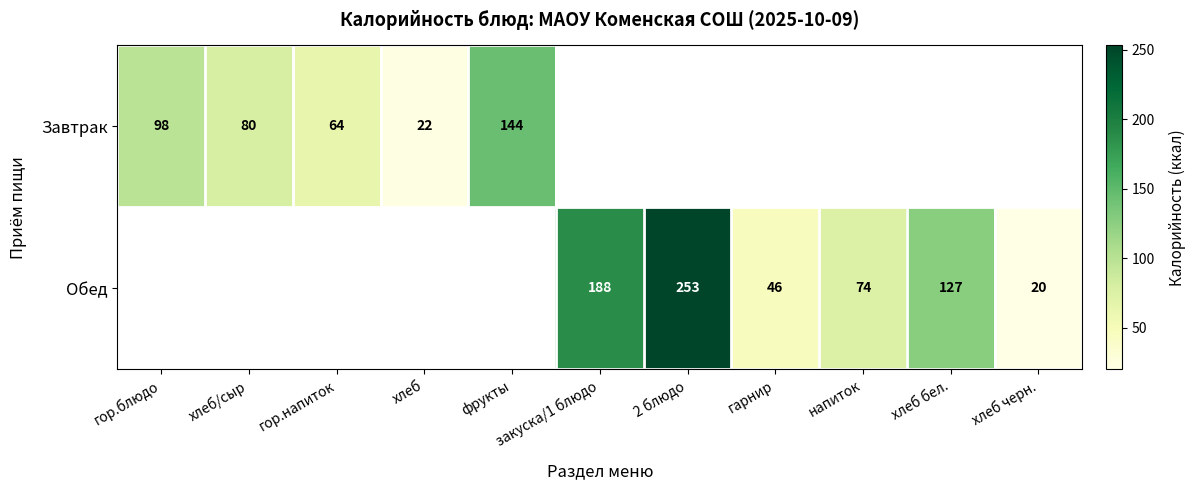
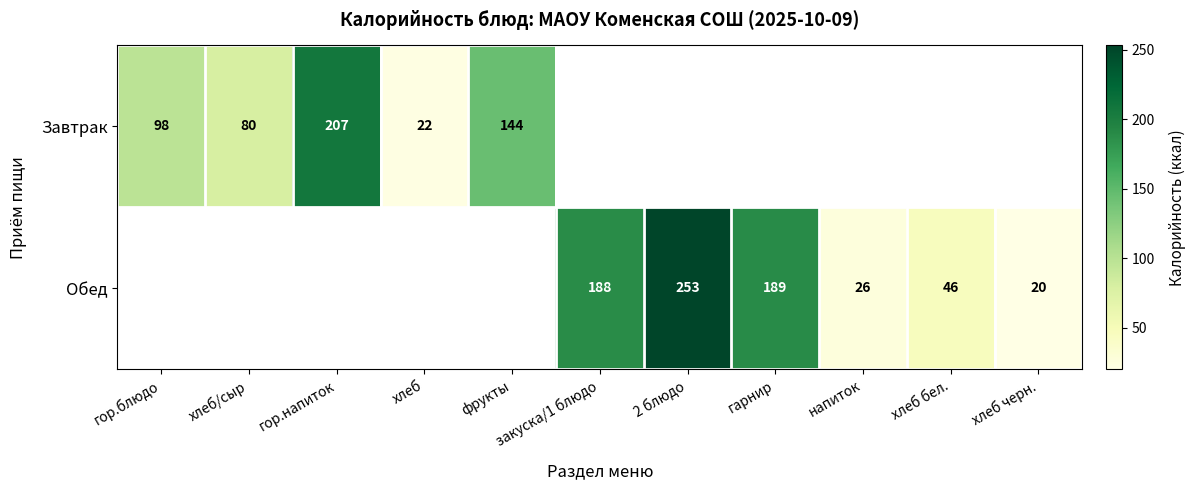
  {
    "Завтрак": {
      "гор.блюдо": 98,
      "хлеб/сыр": 80,
-     "гор.напиток": 64,
+     "гор.напиток": 207,
      "хлеб": 22,
      "фрукты": 144
    },
    "Обед": {
      "закуска/1 блюдо": 188,
      "2 блюдо": 253,
-     "гарнир": 46,
-     "напиток": 74,
-     "хлеб бел.": 127,
+     "гарнир": 189,
+     "напиток": 26,
+     "хлеб бел.": 46,
      "хлеб черн.": 20
    }
  }
